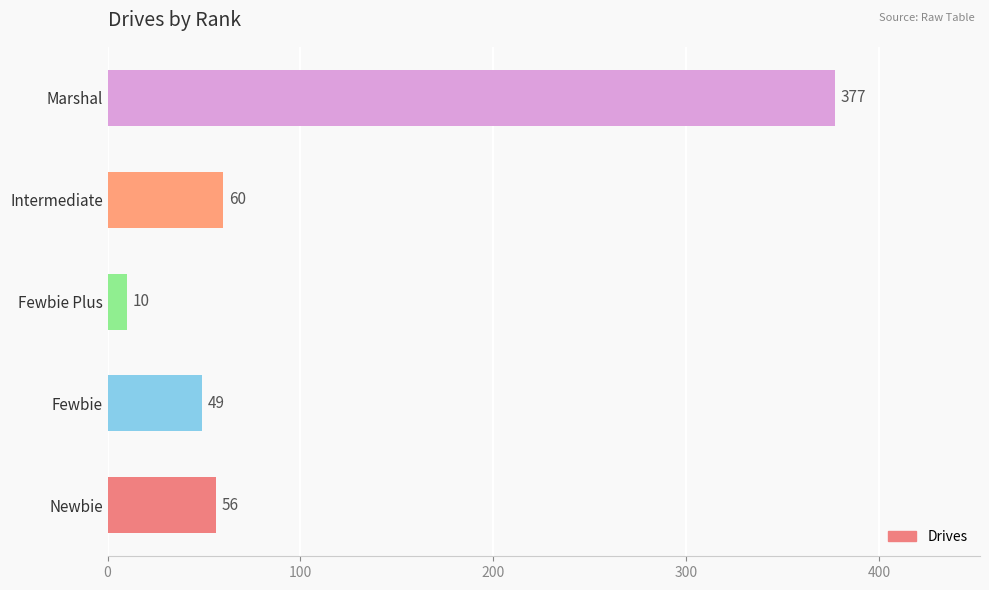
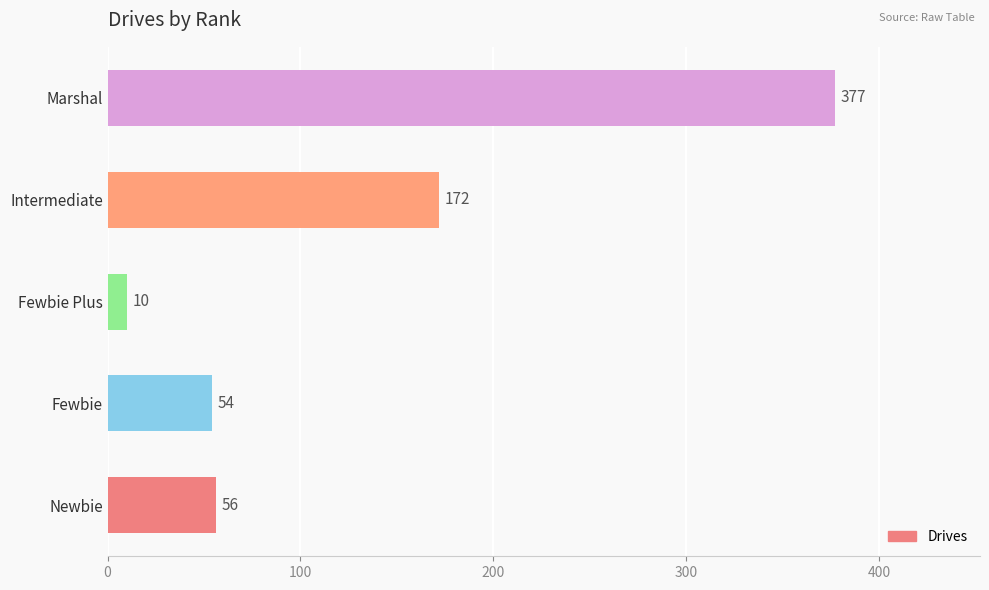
  {
    "Marshal": 377,
-   "Intermediate": 60,
+   "Intermediate": 172,
    "Fewbie Plus": 10,
-   "Fewbie": 49,
+   "Fewbie": 54,
    "Newbie": 56
  }
